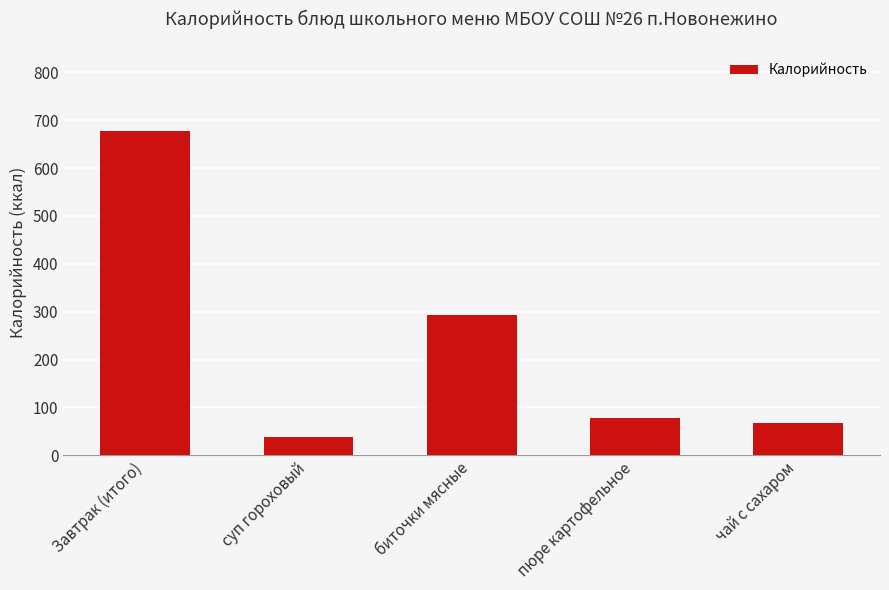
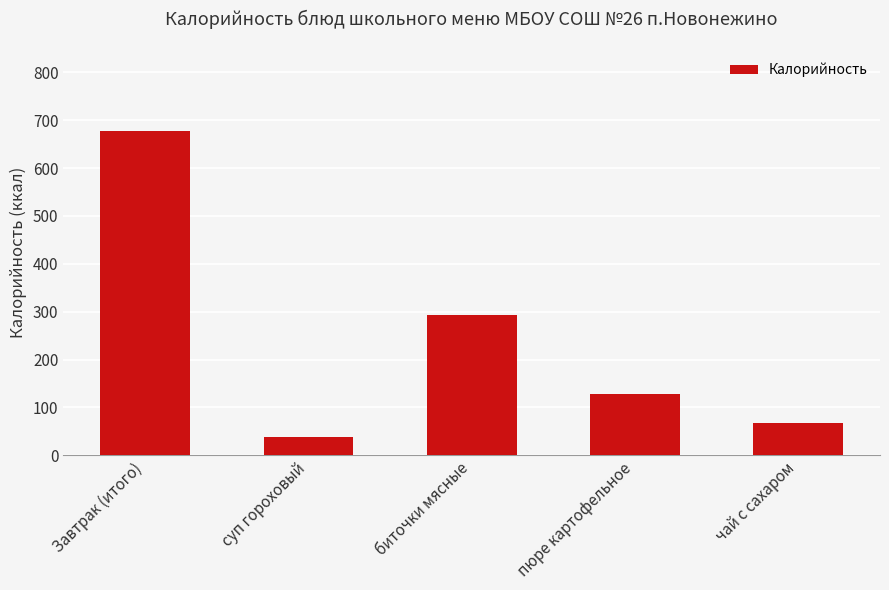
  {
    "Завтрак (итого)": 680,
    "суп гороховый": 40,
    "биточки мясные": 290,
-   "пюре картофельное": 80,
+   "пюре картофельное": 130,
    "чай с сахаром": 70
  }
